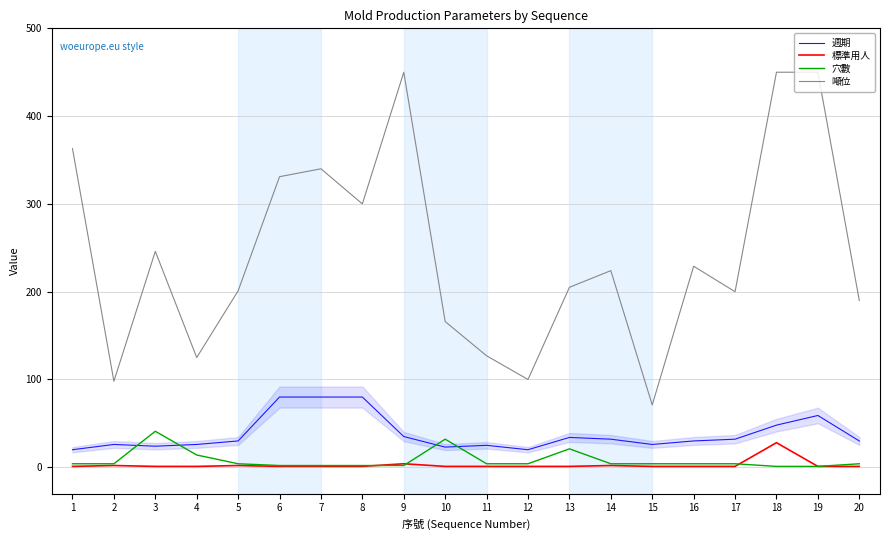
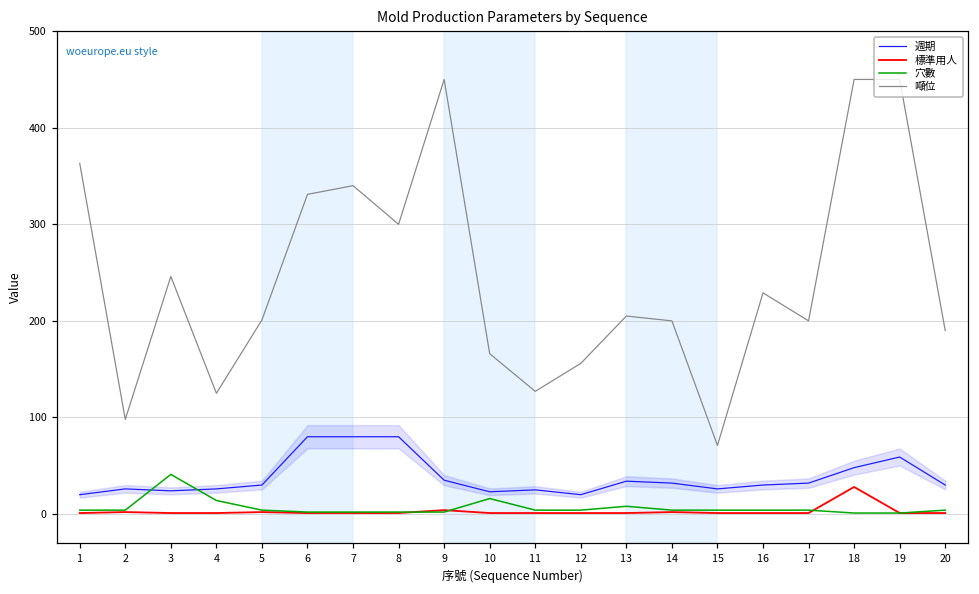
  {
    "標準用人": {
      "1": 0,
      "3": 0,
      "4": 0,
      "10": 0,
      "11": 0,
      "12": 0,
      "13": 0,
      "15": 0,
      "16": 0,
      "17": 0,
      "18": 30,
      "20": 0
    },
    "穴數": {
      "1": 0,
      "3": 40,
      "4": 10,
-     "10": 30,
+     "10": 20,
      "11": 0,
      "12": 0,
-     "13": 20,
+     "13": 10,
      "15": 0,
      "16": 0,
      "17": 0,
      "18": 0,
      "20": 0
    },
    "噸位": {
      "1": 360,
      "2": 100,
      "3": 250,
      "4": 130,
      "5": 200,
      "6": 330,
      "7": 340,
      "8": 300,
      "9": 450,
      "10": 170,
      "11": 130,
-     "12": 100,
+     "12": 160,
      "13": 210,
-     "14": 220,
+     "14": 200,
      "15": 70,
      "16": 230,
      "17": 200,
      "18": 450,
      "20": 190
    }
  }
